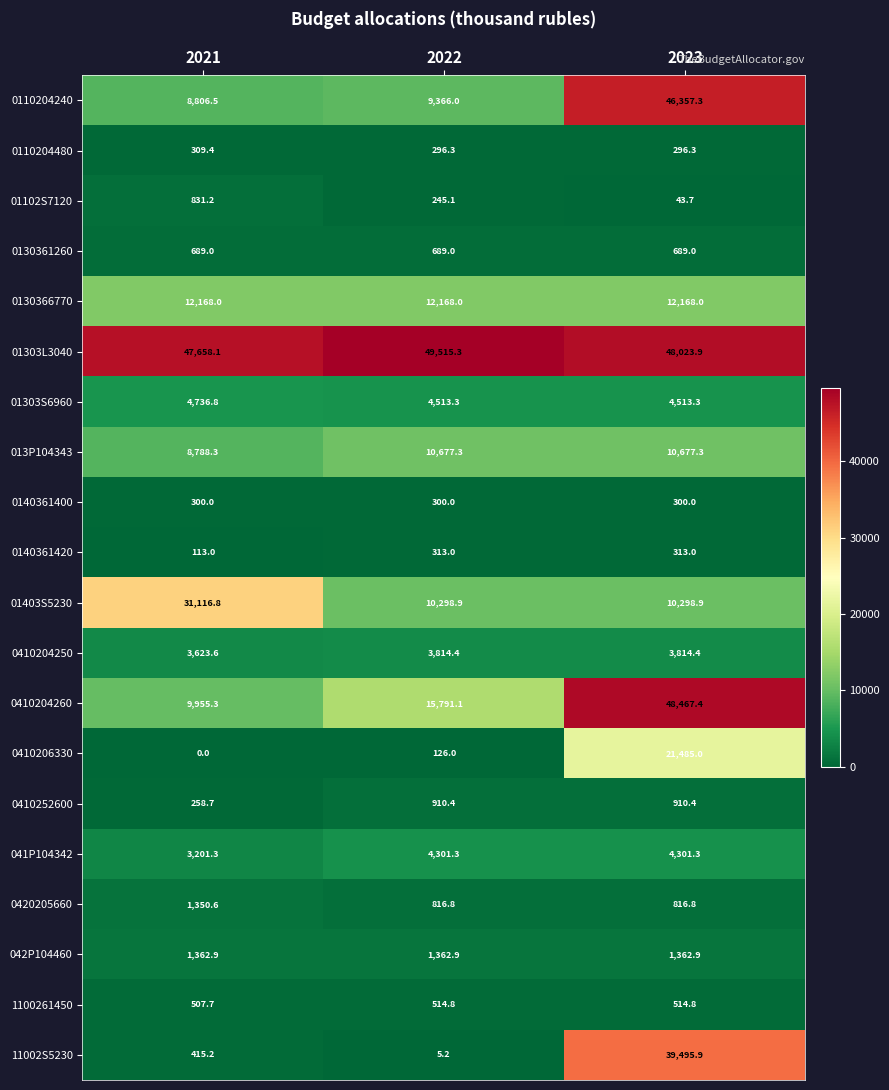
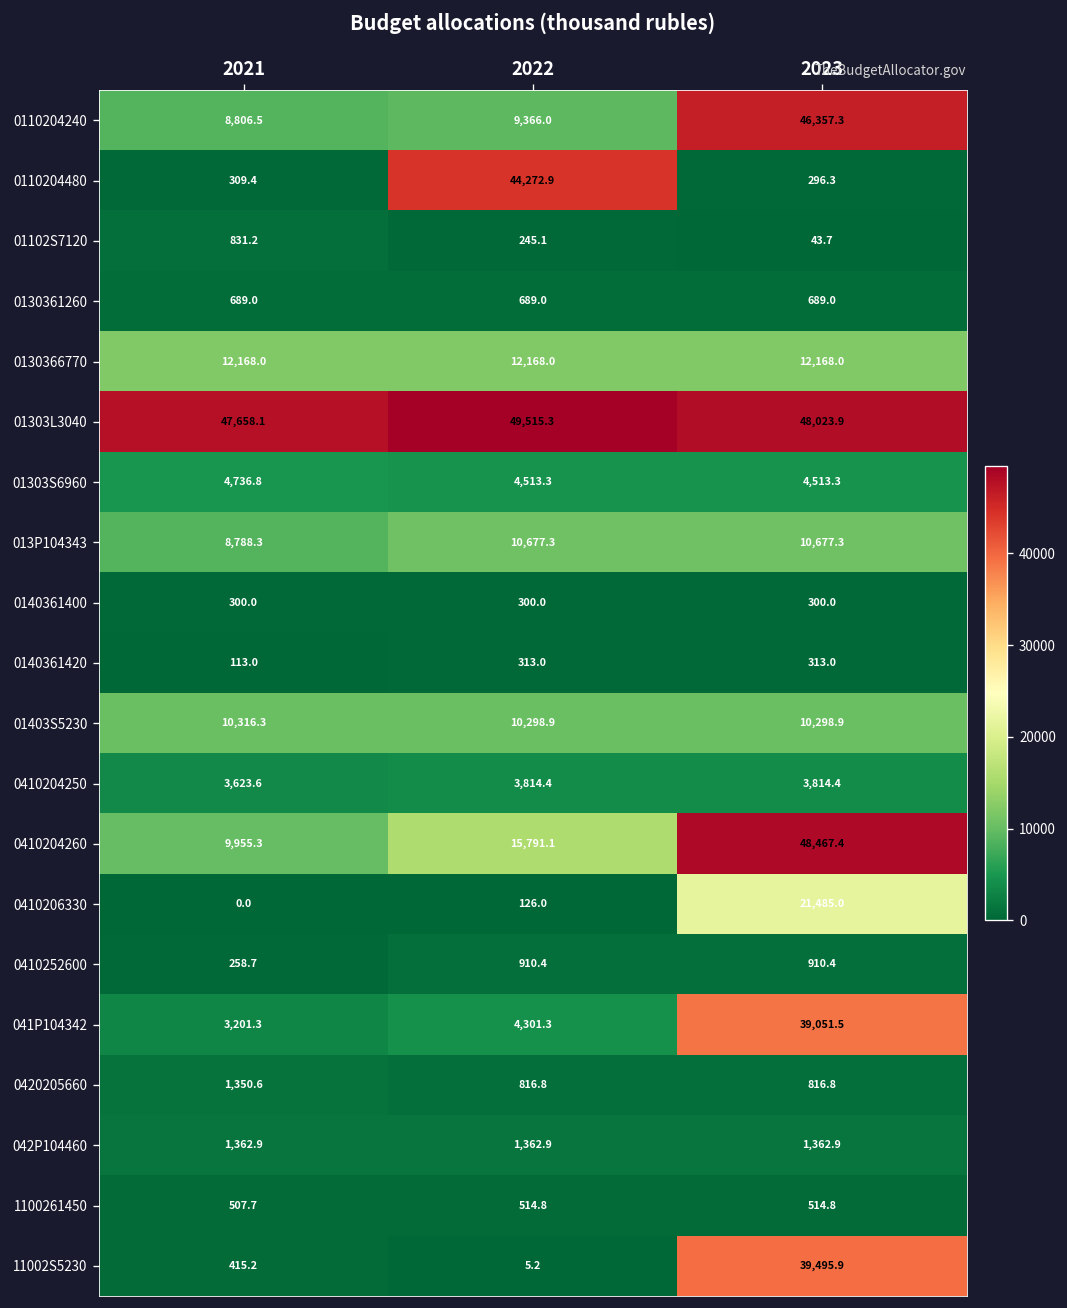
  {
    "0110204240": {
      "2021": "8,806.5",
      "2022": "9,366.0",
      "2023": "46,357.3"
    },
    "0110204480": {
      "2021": "309.4",
-     "2022": "296.3",
+     "2022": "44,272.9",
      "2023": "296.3"
    },
    "01102S7120": {
      "2021": "831.2",
      "2022": "245.1",
      "2023": "43.7"
    },
    "0130361260": {
      "2021": "689.0",
      "2022": "689.0",
      "2023": "689.0"
    },
    "0130366770": {
      "2021": "12,168.0",
      "2022": "12,168.0",
      "2023": "12,168.0"
    },
    "01303L3040": {
      "2021": "47,658.1",
      "2022": "49,515.3",
      "2023": "48,023.9"
    },
    "01303S6960": {
      "2021": "4,736.8",
      "2022": "4,513.3",
      "2023": "4,513.3"
    },
    "013P104343": {
      "2021": "8,788.3",
      "2022": "10,677.3",
      "2023": "10,677.3"
    },
    "0140361400": {
      "2021": "300.0",
      "2022": "300.0",
      "2023": "300.0"
    },
    "0140361420": {
      "2021": "113.0",
      "2022": "313.0",
      "2023": "313.0"
    },
    "01403S5230": {
-     "2021": "31,116.8",
+     "2021": "10,316.3",
      "2022": "10,298.9",
      "2023": "10,298.9"
    },
    "0410204250": {
      "2021": "3,623.6",
      "2022": "3,814.4",
      "2023": "3,814.4"
    },
    "0410204260": {
      "2021": "9,955.3",
      "2022": "15,791.1",
      "2023": "48,467.4"
    },
    "0410206330": {
      "2021": "0.0",
      "2022": "126.0",
      "2023": "21,485.0"
    },
    "0410252600": {
      "2021": "258.7",
      "2022": "910.4",
      "2023": "910.4"
    },
    "041P104342": {
      "2021": "3,201.3",
      "2022": "4,301.3",
-     "2023": "4,301.3"
+     "2023": "39,051.5"
    },
    "0420205660": {
      "2021": "1,350.6",
      "2022": "816.8",
      "2023": "816.8"
    },
    "042P104460": {
      "2021": "1,362.9",
      "2022": "1,362.9",
      "2023": "1,362.9"
    },
    "1100261450": {
      "2021": "507.7",
      "2022": "514.8",
      "2023": "514.8"
    },
    "11002S5230": {
      "2021": "415.2",
      "2022": "5.2",
      "2023": "39,495.9"
    }
  }
